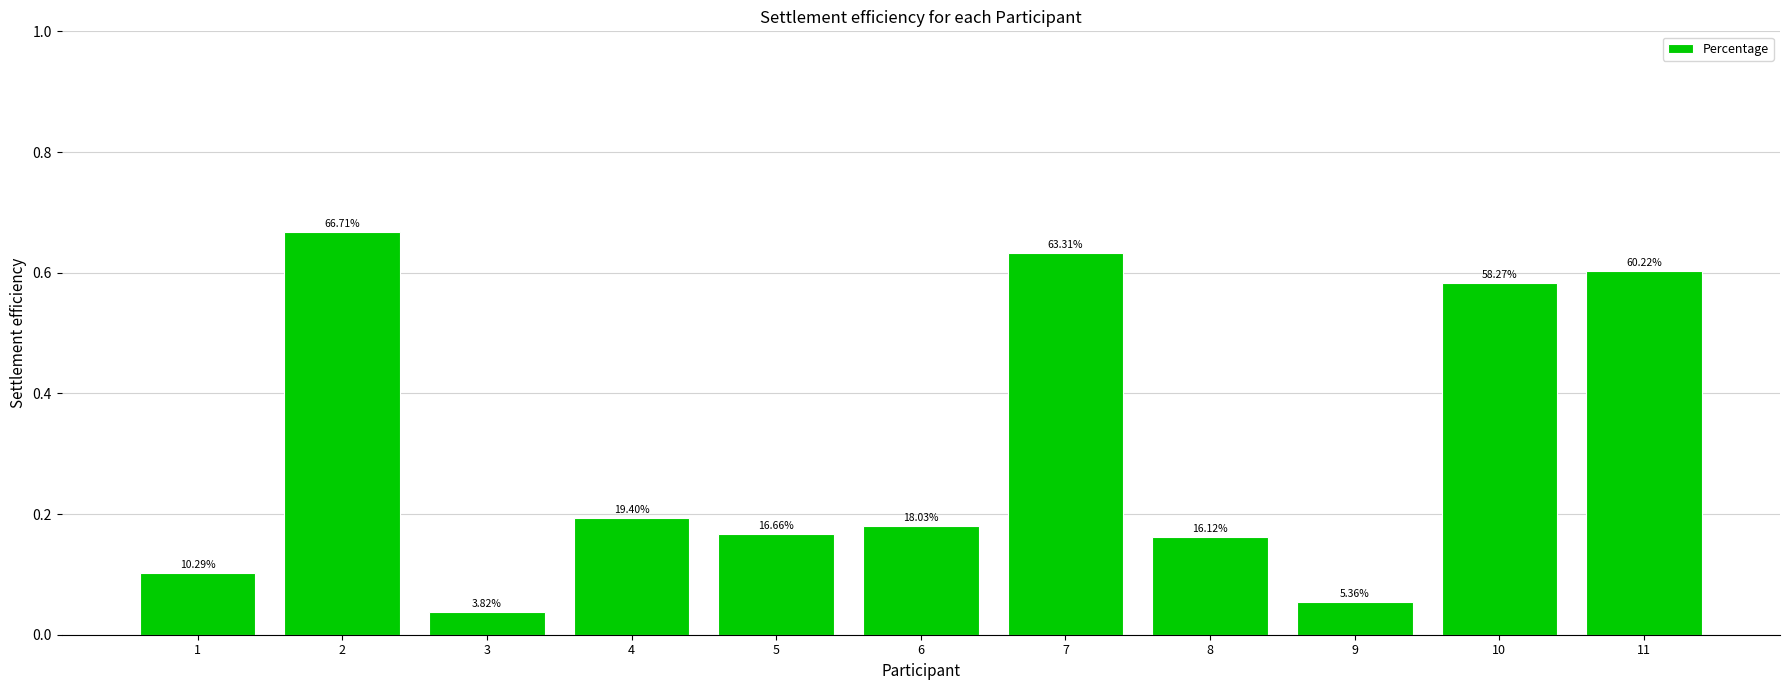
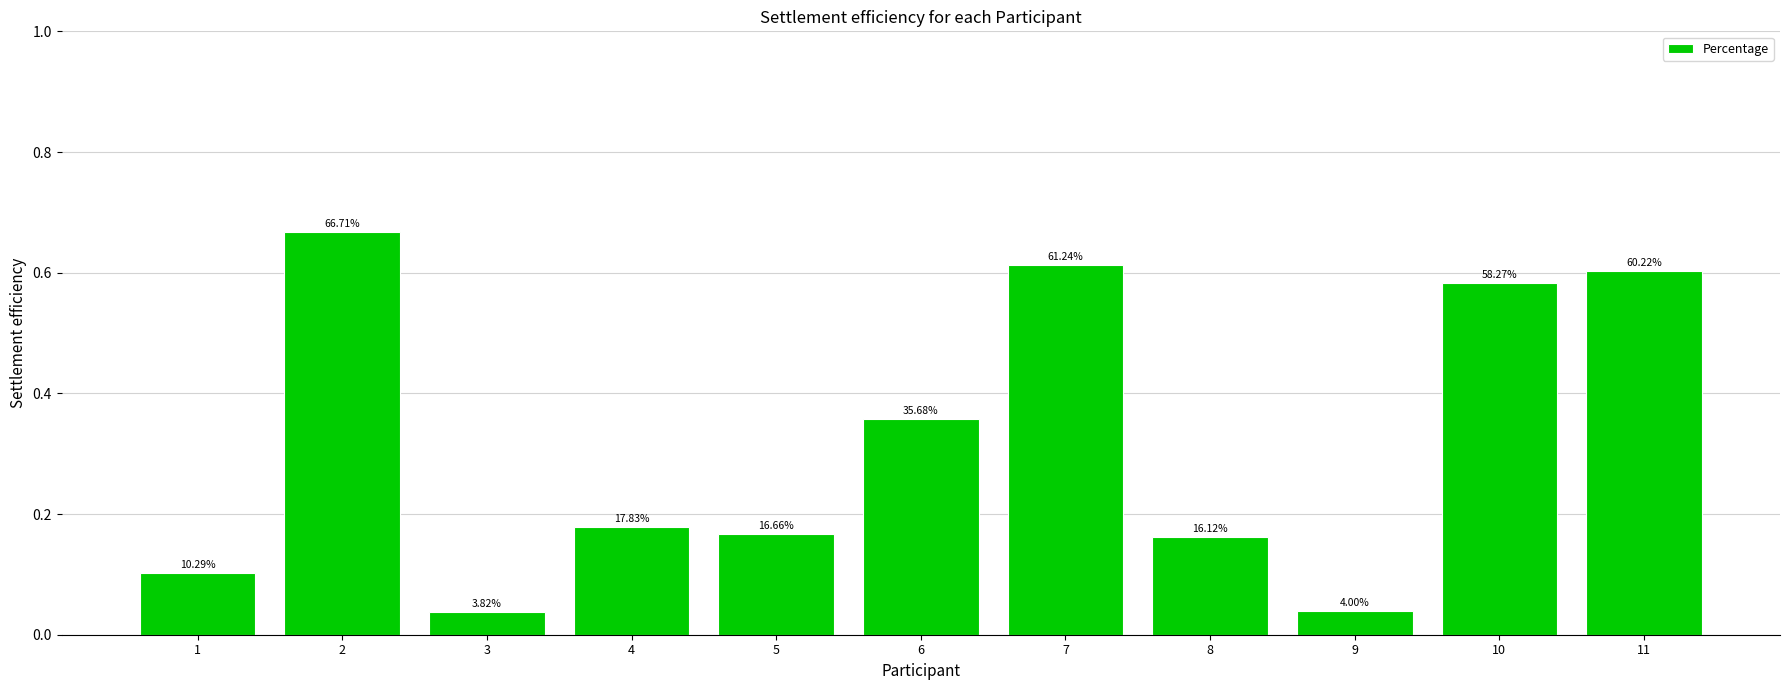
  {
    "1": "10.29%",
    "2": "66.71%",
    "3": "3.82%",
-   "4": "19.40%",
+   "4": "17.83%",
    "5": "16.66%",
-   "6": "18.03%",
-   "7": "63.31%",
+   "6": "35.68%",
+   "7": "61.24%",
    "8": "16.12%",
-   "9": "5.36%",
+   "9": "4.00%",
    "10": "58.27%",
    "11": "60.22%"
  }
